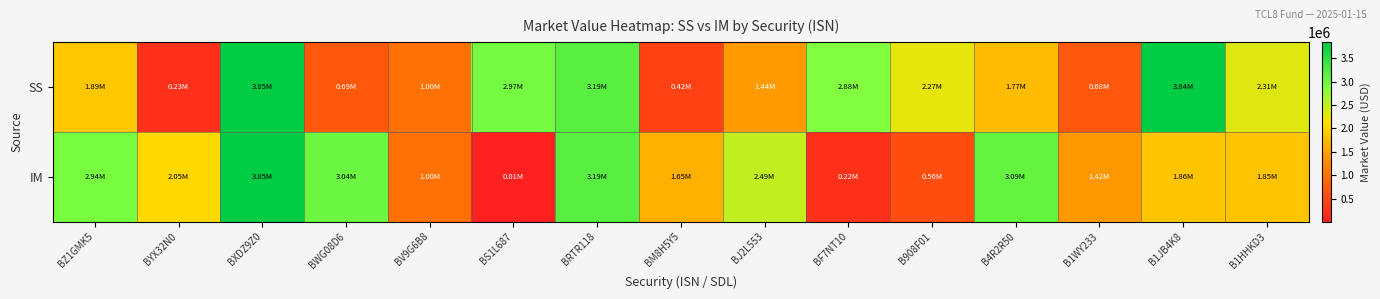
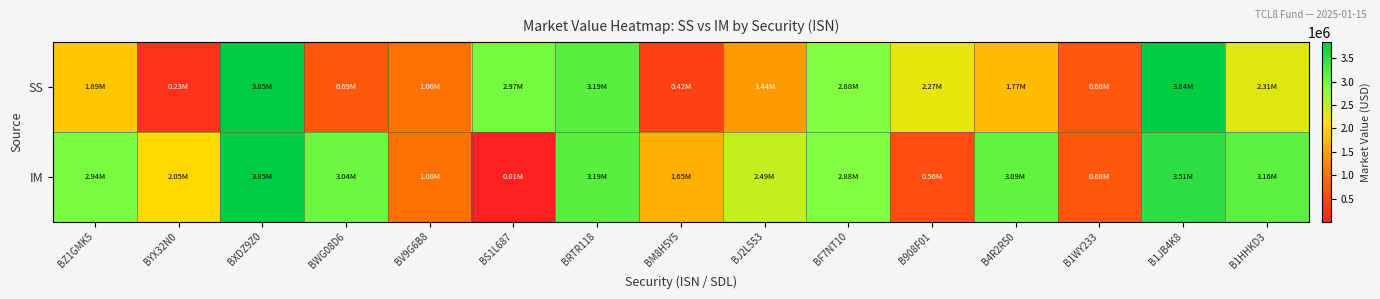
  {
    "SS": {
      "BZ1GMK5": "1.89M",
      "BYX32N0": "0.23M",
      "BXDZ9Z0": "3.85M",
      "BWG08D6": "0.69M",
      "BV9G6B8": "1.00M",
      "BS1L687": "2.97M",
      "BRTR118": "3.19M",
      "BM8H5Y5": "0.42M",
      "BJ2L553": "1.44M",
      "BF7NT10": "2.88M",
      "B908F01": "2.27M",
      "B4R2R50": "1.77M",
      "B1WY233": "0.68M",
      "B1JB4K8": "3.84M",
      "B1HHKD3": "2.31M"
    },
    "IM": {
      "BZ1GMK5": "2.94M",
      "BYX32N0": "2.05M",
      "BXDZ9Z0": "3.85M",
      "BWG08D6": "3.04M",
      "BV9G6B8": "1.00M",
      "BS1L687": "0.01M",
      "BRTR118": "3.19M",
      "BM8H5Y5": "1.65M",
      "BJ2L553": "2.49M",
-     "BF7NT10": "0.22M",
+     "BF7NT10": "2.88M",
      "B908F01": "0.56M",
      "B4R2R50": "3.09M",
-     "B1WY233": "1.42M",
-     "B1JB4K8": "1.86M",
-     "B1HHKD3": "1.85M"
+     "B1WY233": "0.68M",
+     "B1JB4K8": "3.51M",
+     "B1HHKD3": "3.16M"
    }
  }
